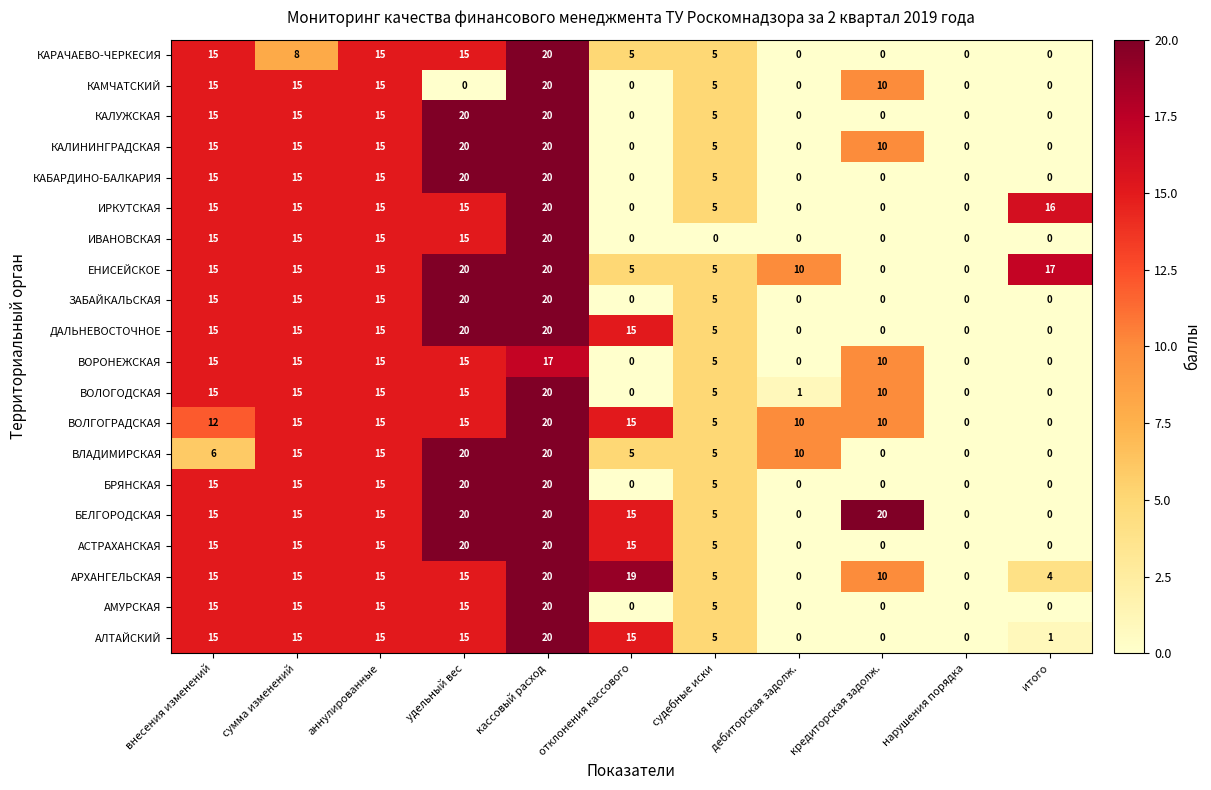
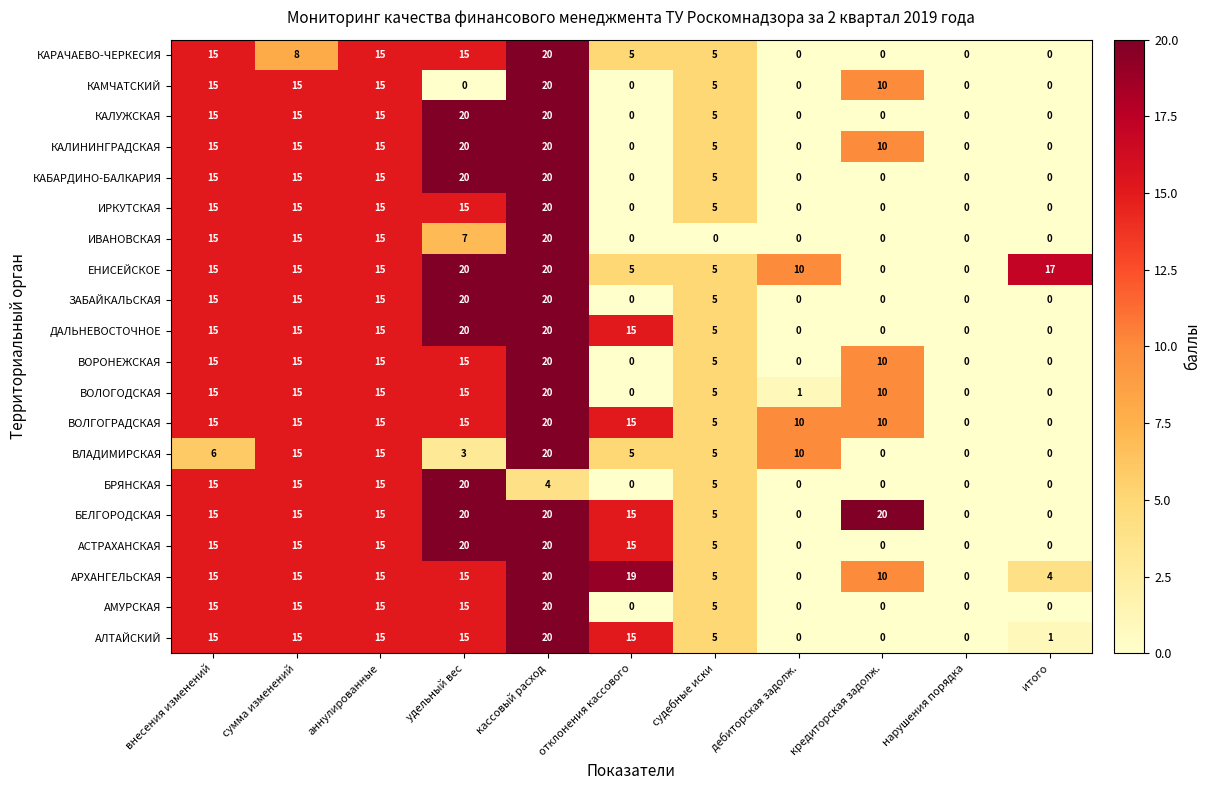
  {
    "ИРКУТСКАЯ": {
      "внесения изменений": 15,
      "сумма изменений": 15,
      "аннулированные": 15,
      "удельный вес": 15,
      "кассовый расход": 20,
      "отклонения кассового": 0,
      "судебные иски": 5,
      "дебиторская задолж.": 0,
      "кредиторская задолж.": 0,
      "нарушения порядка": 0,
-     "итого": 16
+     "итого": 0
    },
    "ИВАНОВСКАЯ": {
      "внесения изменений": 15,
      "сумма изменений": 15,
      "аннулированные": 15,
-     "удельный вес": 15,
+     "удельный вес": 7,
      "кассовый расход": 20,
      "отклонения кассового": 0,
      "судебные иски": 0,
      "дебиторская задолж.": 0,
      "кредиторская задолж.": 0,
      "нарушения порядка": 0,
      "итого": 0
    },
    "ВОРОНЕЖСКАЯ": {
      "внесения изменений": 15,
      "сумма изменений": 15,
      "аннулированные": 15,
      "удельный вес": 15,
-     "кассовый расход": 17,
+     "кассовый расход": 20,
      "отклонения кассового": 0,
      "судебные иски": 5,
      "дебиторская задолж.": 0,
      "кредиторская задолж.": 10,
      "нарушения порядка": 0,
      "итого": 0
    },
    "ВОЛГОГРАДСКАЯ": {
-     "внесения изменений": 12,
+     "внесения изменений": 15,
      "сумма изменений": 15,
      "аннулированные": 15,
      "удельный вес": 15,
      "кассовый расход": 20,
      "отклонения кассового": 15,
      "судебные иски": 5,
      "дебиторская задолж.": 10,
      "кредиторская задолж.": 10,
      "нарушения порядка": 0,
      "итого": 0
    },
    "ВЛАДИМИРСКАЯ": {
      "внесения изменений": 6,
      "сумма изменений": 15,
      "аннулированные": 15,
-     "удельный вес": 20,
+     "удельный вес": 3,
      "кассовый расход": 20,
      "отклонения кассового": 5,
      "судебные иски": 5,
      "дебиторская задолж.": 10,
      "кредиторская задолж.": 0,
      "нарушения порядка": 0,
      "итого": 0
    },
    "БРЯНСКАЯ": {
      "внесения изменений": 15,
      "сумма изменений": 15,
      "аннулированные": 15,
      "удельный вес": 20,
-     "кассовый расход": 20,
+     "кассовый расход": 4,
      "отклонения кассового": 0,
      "судебные иски": 5,
      "дебиторская задолж.": 0,
      "кредиторская задолж.": 0,
      "нарушения порядка": 0,
      "итого": 0
    }
  }
